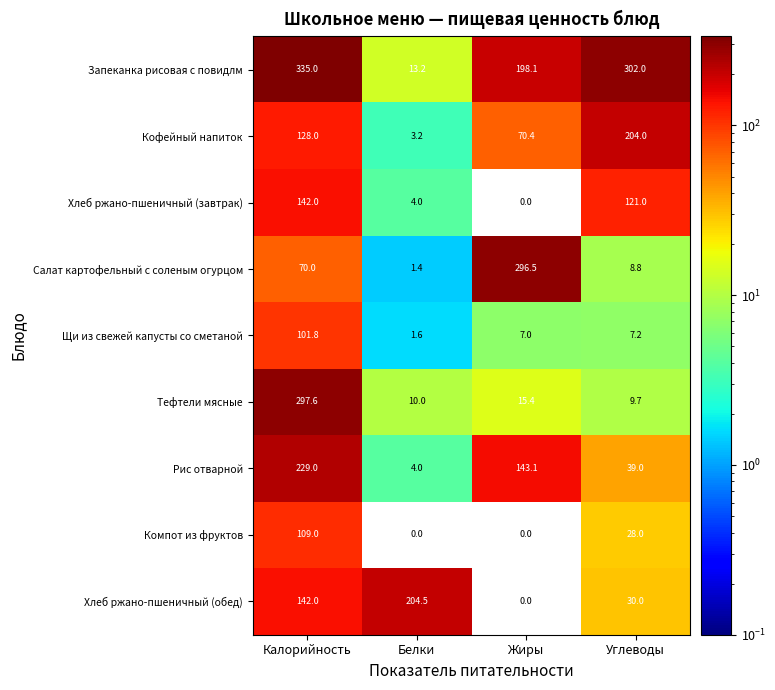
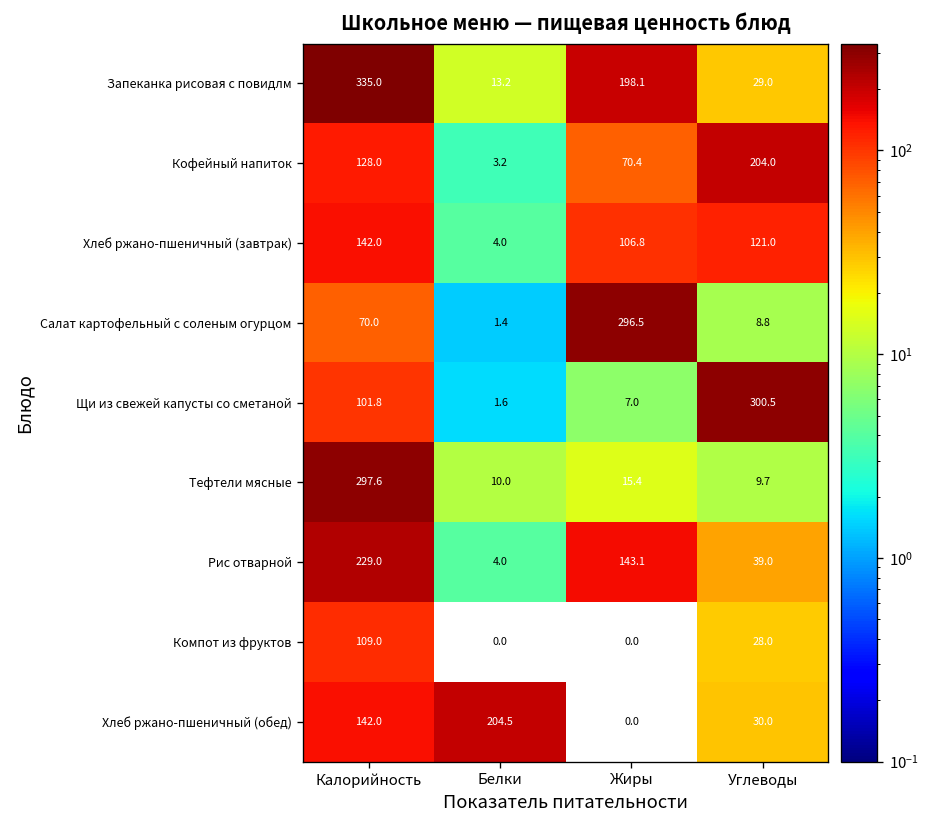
  {
    "Запеканка рисовая с повидлм": {
      "Калорийность": 335.0,
      "Белки": 13.2,
      "Жиры": 198.1,
-     "Углеводы": 302.0
+     "Углеводы": 29.0
    },
    "Кофейный напиток": {
      "Калорийность": 128.0,
      "Белки": 3.2,
      "Жиры": 70.4,
      "Углеводы": 204.0
    },
    "Хлеб ржано-пшеничный (завтрак)": {
      "Калорийность": 142.0,
      "Белки": 4.0,
-     "Жиры": 0.0,
+     "Жиры": 106.8,
      "Углеводы": 121.0
    },
    "Салат картофельный с соленым огурцом": {
      "Калорийность": 70.0,
      "Белки": 1.4,
      "Жиры": 296.5,
      "Углеводы": 8.8
    },
    "Щи из свежей капусты со сметаной": {
      "Калорийность": 101.8,
      "Белки": 1.6,
      "Жиры": 7.0,
-     "Углеводы": 7.2
+     "Углеводы": 300.5
    },
    "Тефтели мясные": {
      "Калорийность": 297.6,
      "Белки": 10.0,
      "Жиры": 15.4,
      "Углеводы": 9.7
    },
    "Рис отварной": {
      "Калорийность": 229.0,
      "Белки": 4.0,
      "Жиры": 143.1,
      "Углеводы": 39.0
    },
    "Компот из фруктов": {
      "Калорийность": 109.0,
      "Белки": 0.0,
      "Жиры": 0.0,
      "Углеводы": 28.0
    },
    "Хлеб ржано-пшеничный (обед)": {
      "Калорийность": 142.0,
      "Белки": 204.5,
      "Жиры": 0.0,
      "Углеводы": 30.0
    }
  }
